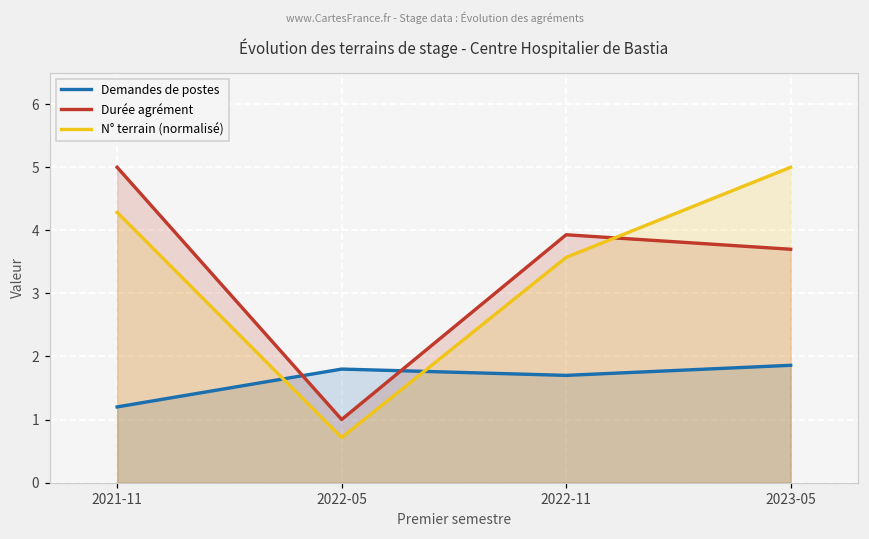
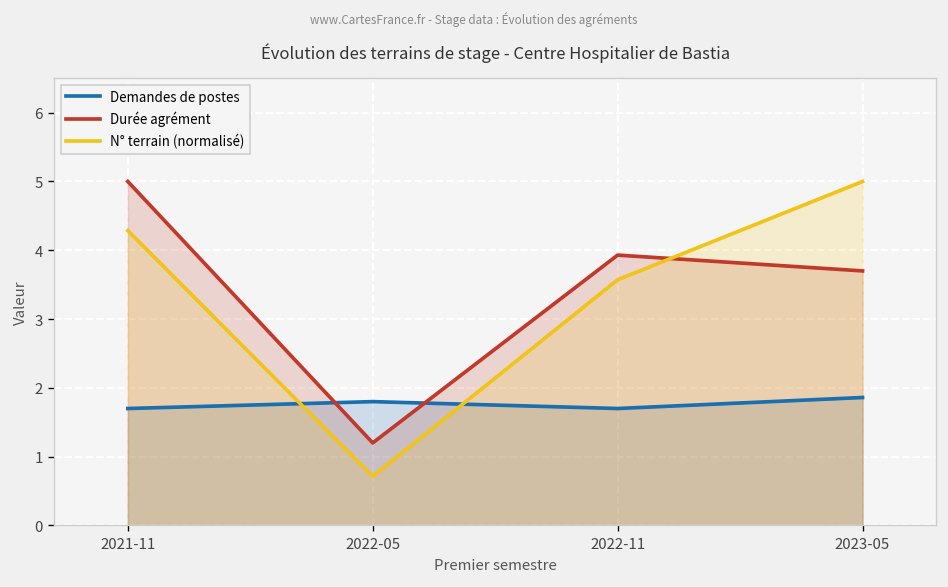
  {
    "Demandes de postes": {
-     "2021-11": 1.2,
+     "2021-11": 1.7,
      "2022-05": 1.8,
      "2022-11": 1.7,
      "2023-05": 1.9
    },
    "Durée agrément": {
      "2021-11": 5.0,
-     "2022-05": 1.0,
+     "2022-05": 1.2,
      "2022-11": 3.9,
      "2023-05": 3.7
    },
    "N° terrain (normalisé)": {
      "2021-11": 4.3,
      "2022-05": 0.7,
      "2022-11": 3.6,
      "2023-05": 5.0
    }
  }
